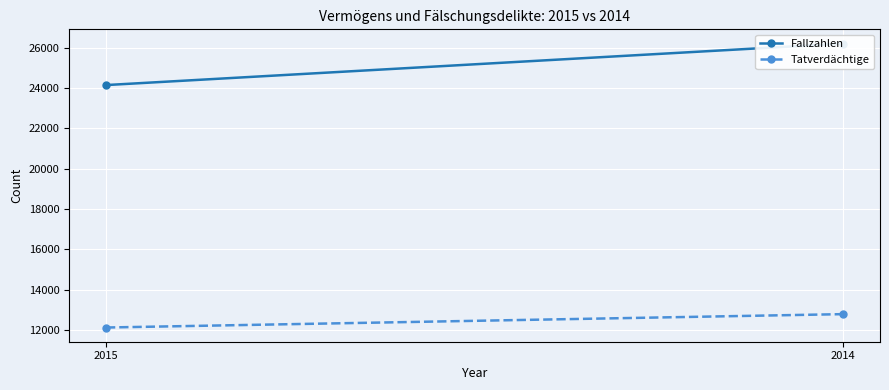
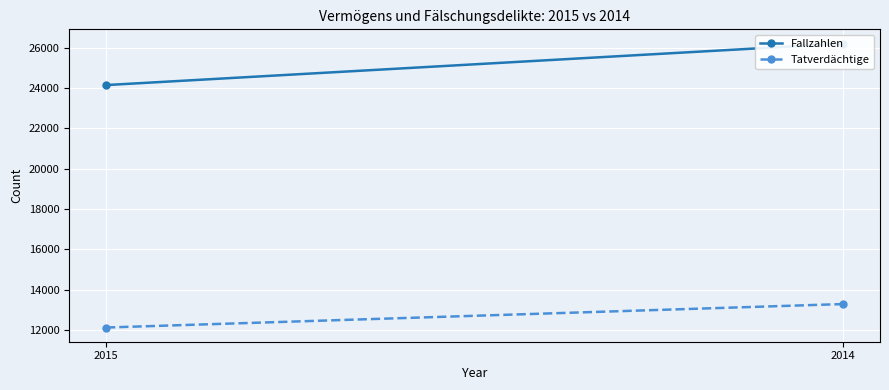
  {
    "Fallzahlen": {
      "2015": 24100
    },
    "Tatverdächtige": {
      "2015": 12100,
-     "2014": 12800
+     "2014": 13300
    }
  }
